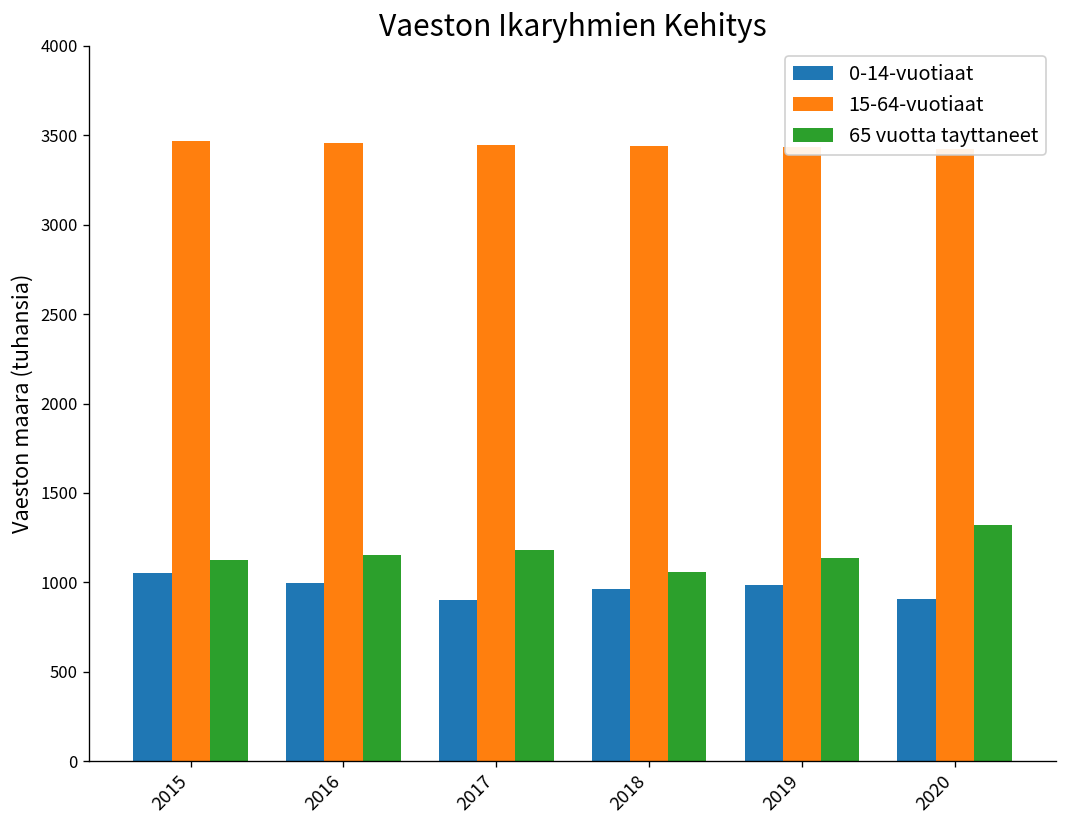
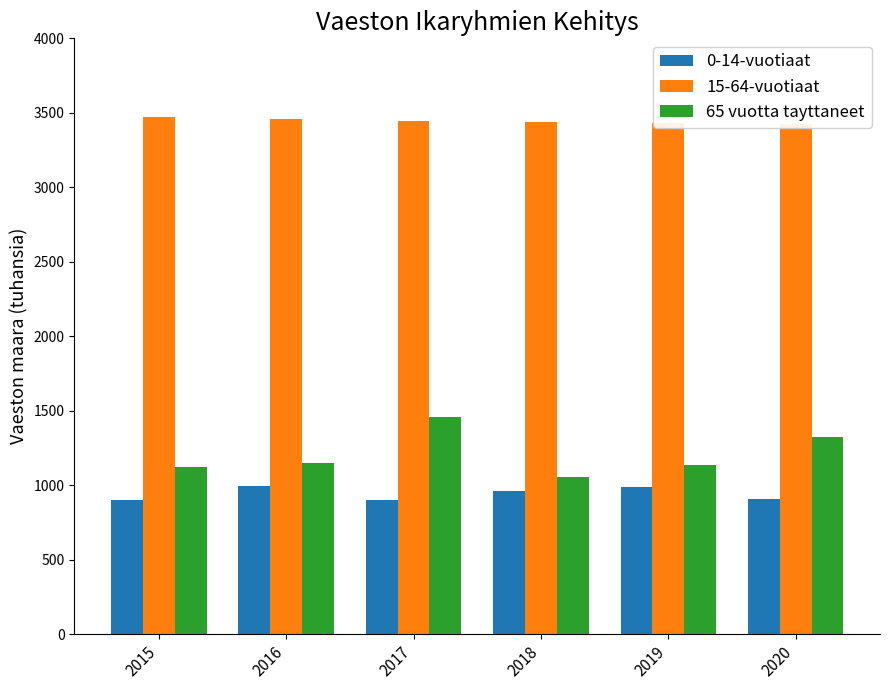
  {
    "0-14-vuotiaat": {
-     "2015": 1050,
+     "2015": 900,
      "2016": 1000,
      "2017": 900,
      "2018": 960,
      "2019": 990,
      "2020": 910
    },
    "15-64-vuotiaat": {
      "2015": 3470,
      "2016": 3460,
      "2017": 3450,
      "2018": 3440
    },
    "65 vuotta tayttaneet": {
      "2015": 1120,
      "2016": 1150,
-     "2017": 1180,
+     "2017": 1460,
      "2018": 1060,
      "2019": 1130,
      "2020": 1320
    }
  }
